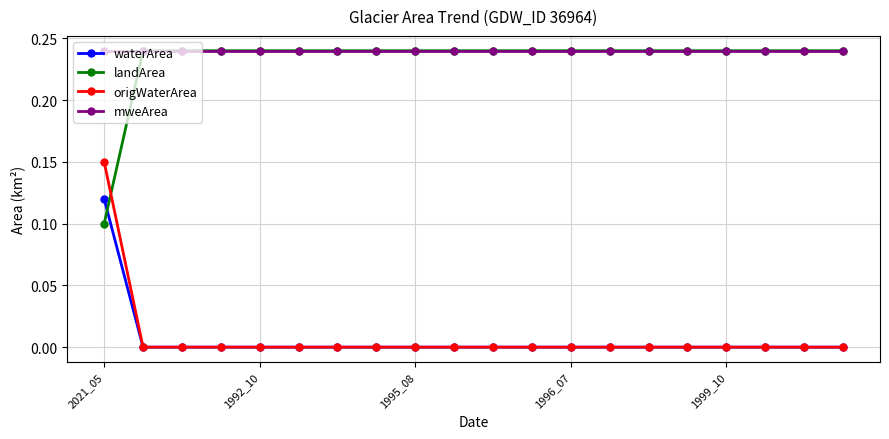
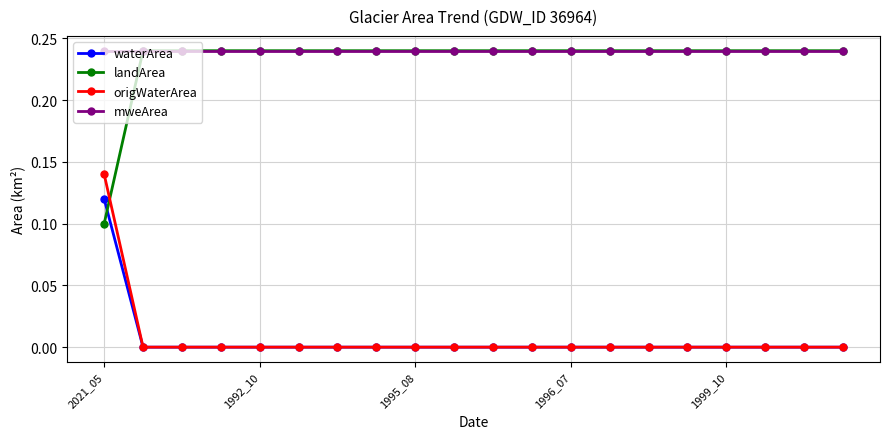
  {
    "waterArea": {
      "2021_05": 0.12
    },
    "landArea": {
      "2021_05": 0.10
    },
    "origWaterArea": {
-     "2021_05": 0.15
+     "2021_05": 0.14
    }
  }
